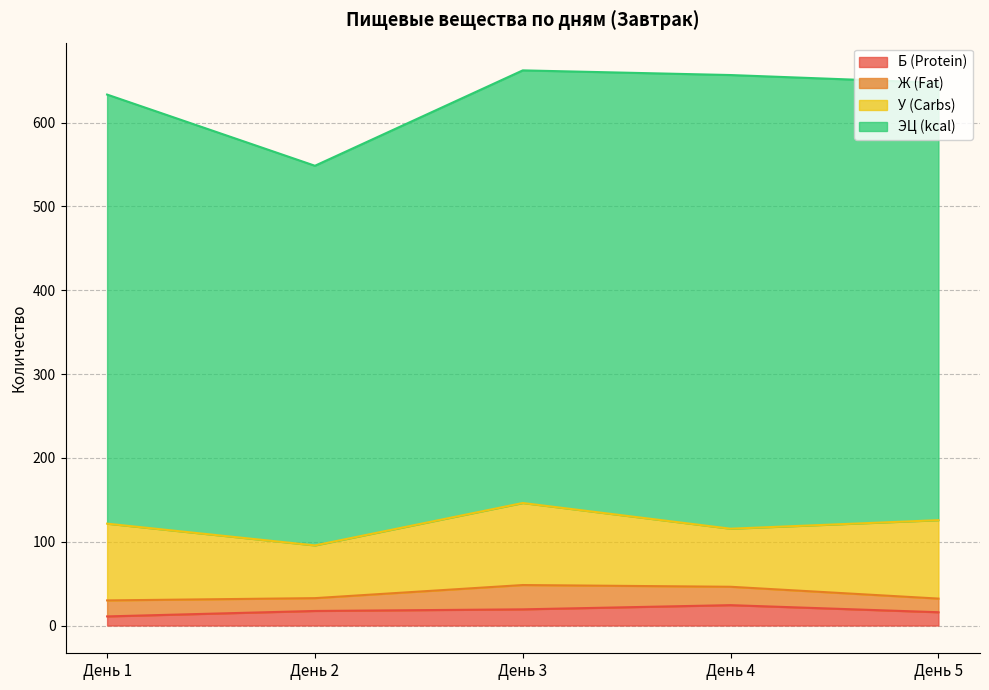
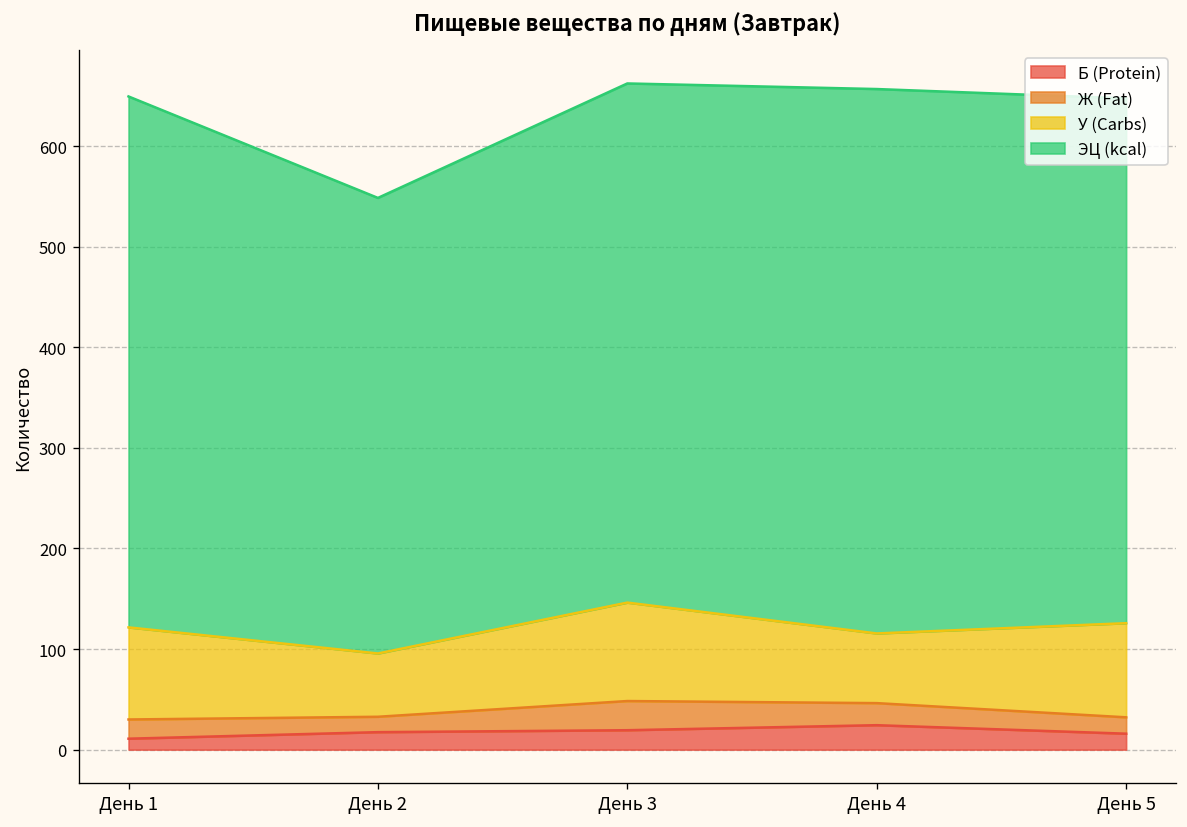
  {
    "У (Carbs)": {
      "День 1": 90,
      "День 2": 60,
      "День 3": 100,
      "День 4": 70,
      "День 5": 90
    },
    "ЭЦ (kcal)": {
-     "День 1": 510,
+     "День 1": 530,
      "День 2": 450,
      "День 3": 520,
      "День 4": 540
    }
  }
